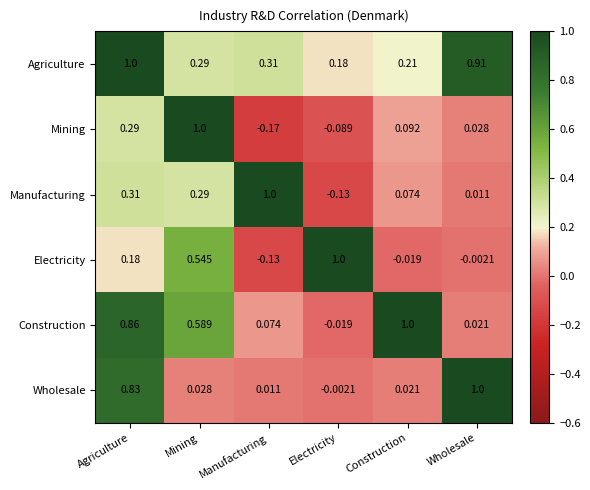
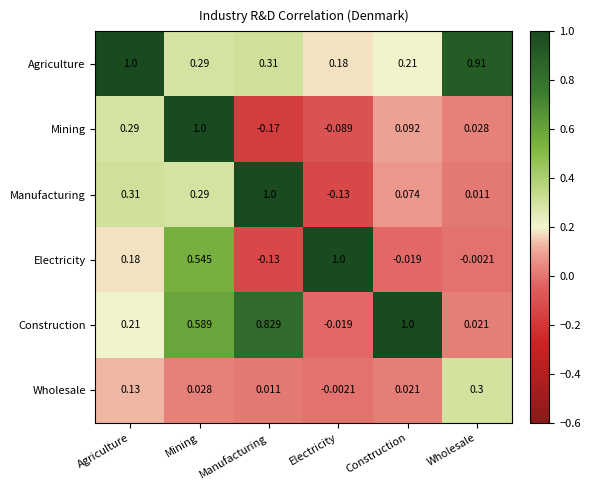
  {
    "Agriculture": {
      "Agriculture": 1.0,
      "Mining": 0.29,
      "Manufacturing": 0.31,
      "Electricity": 0.18,
      "Construction": 0.21,
      "Wholesale": 0.91
    },
    "Mining": {
      "Agriculture": 0.29,
      "Mining": 1.0,
      "Manufacturing": -0.17,
      "Electricity": -0.089,
      "Construction": 0.092,
      "Wholesale": 0.028
    },
    "Manufacturing": {
      "Agriculture": 0.31,
      "Mining": 0.29,
      "Manufacturing": 1.0,
      "Electricity": -0.13,
      "Construction": 0.074,
      "Wholesale": 0.011
    },
    "Electricity": {
      "Agriculture": 0.18,
      "Mining": 0.545,
      "Manufacturing": -0.13,
      "Electricity": 1.0,
      "Construction": -0.019,
      "Wholesale": -0.0021
    },
    "Construction": {
-     "Agriculture": 0.86,
+     "Agriculture": 0.21,
      "Mining": 0.589,
-     "Manufacturing": 0.074,
+     "Manufacturing": 0.829,
      "Electricity": -0.019,
      "Construction": 1.0,
      "Wholesale": 0.021
    },
    "Wholesale": {
-     "Agriculture": 0.83,
+     "Agriculture": 0.13,
      "Mining": 0.028,
      "Manufacturing": 0.011,
      "Electricity": -0.0021,
      "Construction": 0.021,
-     "Wholesale": 1.0
+     "Wholesale": 0.3
    }
  }
